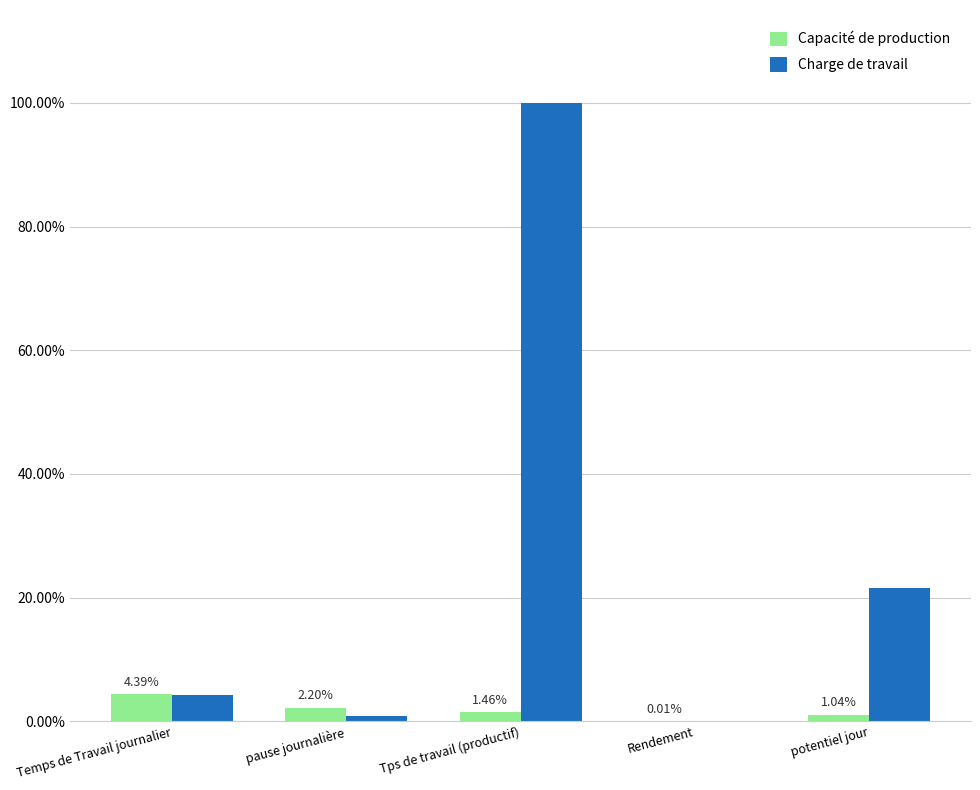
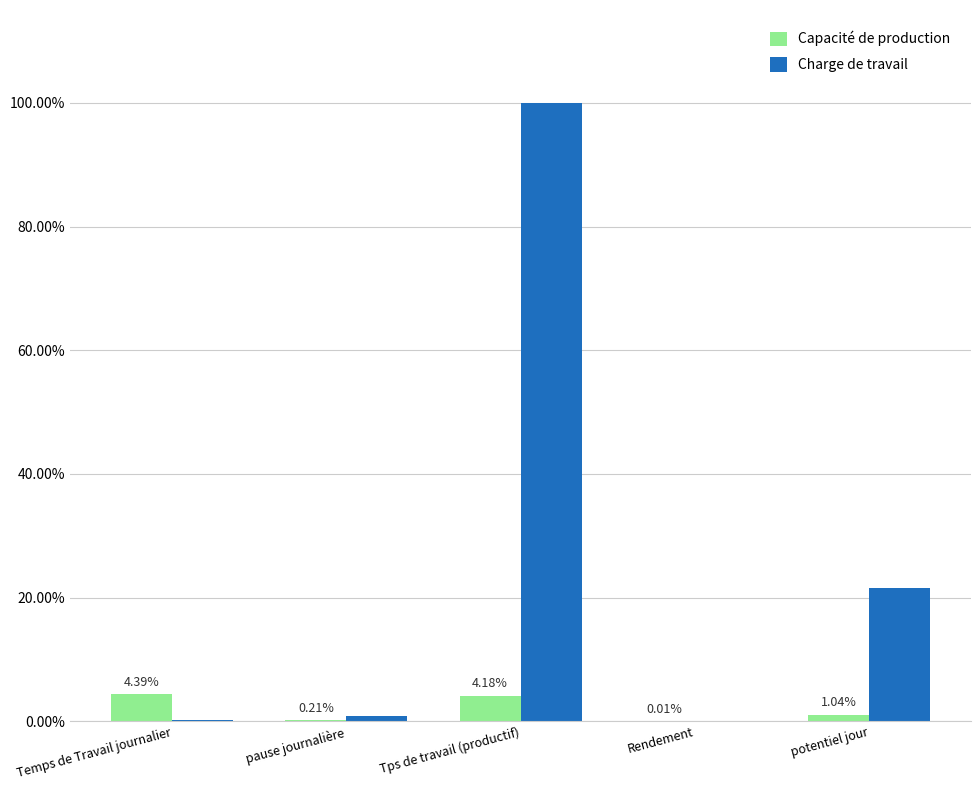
  {
    "Capacité de production": {
      "Temps de Travail journalier": "4.39%",
-     "pause journalière": "2.20%",
-     "Tps de travail (productif)": "1.46%",
+     "pause journalière": "0.21%",
+     "Tps de travail (productif)": "4.18%",
      "Rendement": "0.01%",
      "potentiel jour": "1.04%"
    },
    "Charge de travail": {
-     "Temps de Travail journalier": "4%",
+     "Temps de Travail journalier": "0%",
      "pause journalière": "1%",
      "Tps de travail (productif)": "100%",
      "potentiel jour": "22%"
    }
  }
